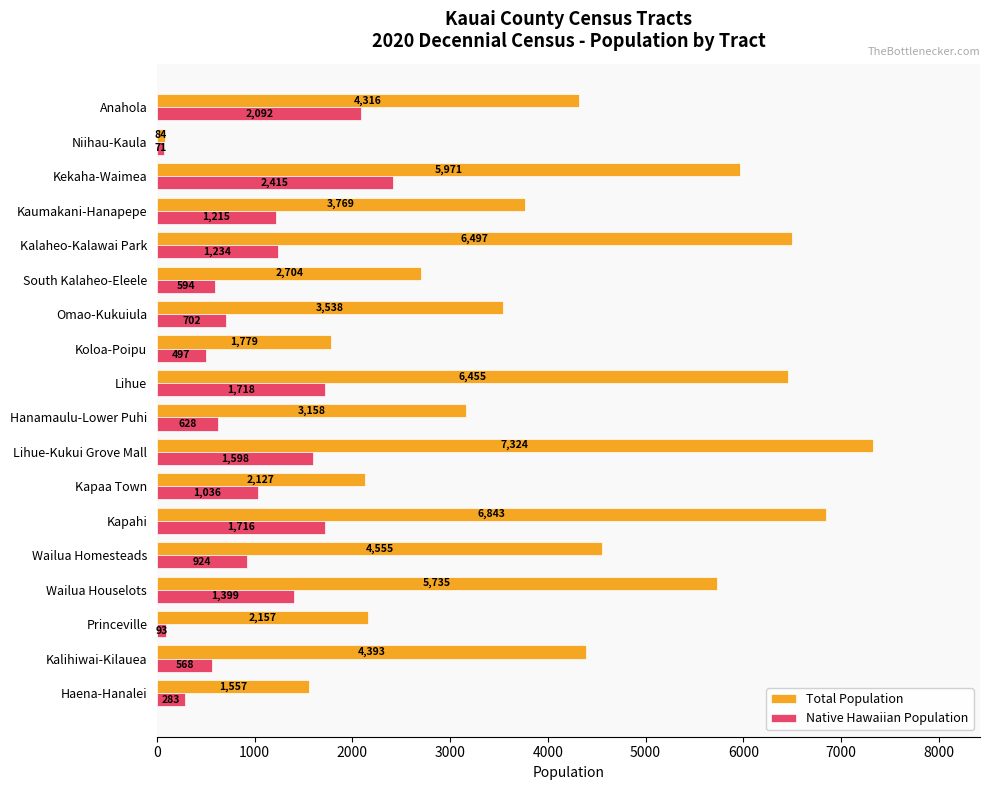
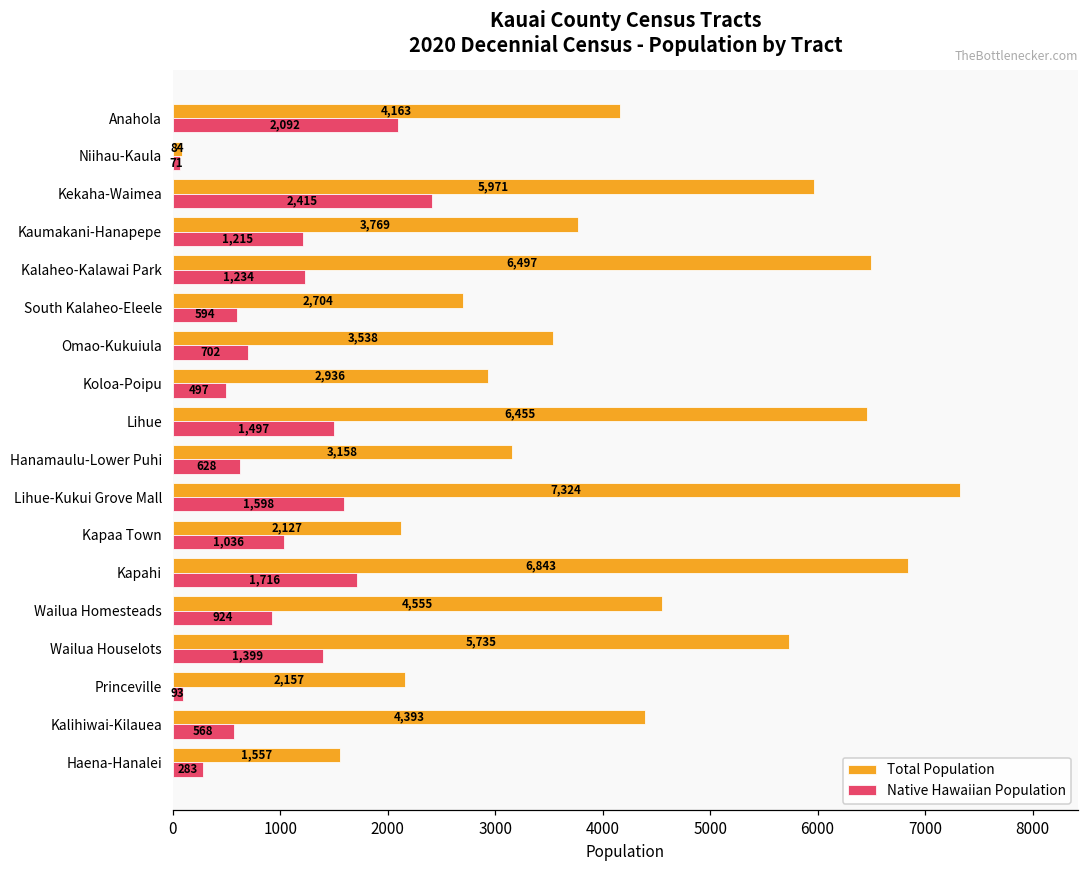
  {
    "Total Population": {
-     "Anahola": "4,316",
+     "Anahola": "4,163",
      "Niihau-Kaula": "84",
      "Kekaha-Waimea": "5,971",
      "Kaumakani-Hanapepe": "3,769",
      "Kalaheo-Kalawai Park": "6,497",
      "South Kalaheo-Eleele": "2,704",
      "Omao-Kukuiula": "3,538",
-     "Koloa-Poipu": "1,779",
+     "Koloa-Poipu": "2,936",
      "Lihue": "6,455",
      "Hanamaulu-Lower Puhi": "3,158",
      "Lihue-Kukui Grove Mall": "7,324",
      "Kapaa Town": "2,127",
      "Kapahi": "6,843",
      "Wailua Homesteads": "4,555",
      "Wailua Houselots": "5,735",
      "Princeville": "2,157",
      "Kalihiwai-Kilauea": "4,393",
      "Haena-Hanalei": "1,557"
    },
    "Native Hawaiian Population": {
      "Anahola": "2,092",
      "Niihau-Kaula": "71",
      "Kekaha-Waimea": "2,415",
      "Kaumakani-Hanapepe": "1,215",
      "Kalaheo-Kalawai Park": "1,234",
      "South Kalaheo-Eleele": "594",
      "Omao-Kukuiula": "702",
      "Koloa-Poipu": "497",
-     "Lihue": "1,718",
+     "Lihue": "1,497",
      "Hanamaulu-Lower Puhi": "628",
      "Lihue-Kukui Grove Mall": "1,598",
      "Kapaa Town": "1,036",
      "Kapahi": "1,716",
      "Wailua Homesteads": "924",
      "Wailua Houselots": "1,399",
      "Princeville": "93",
      "Kalihiwai-Kilauea": "568",
      "Haena-Hanalei": "283"
    }
  }
